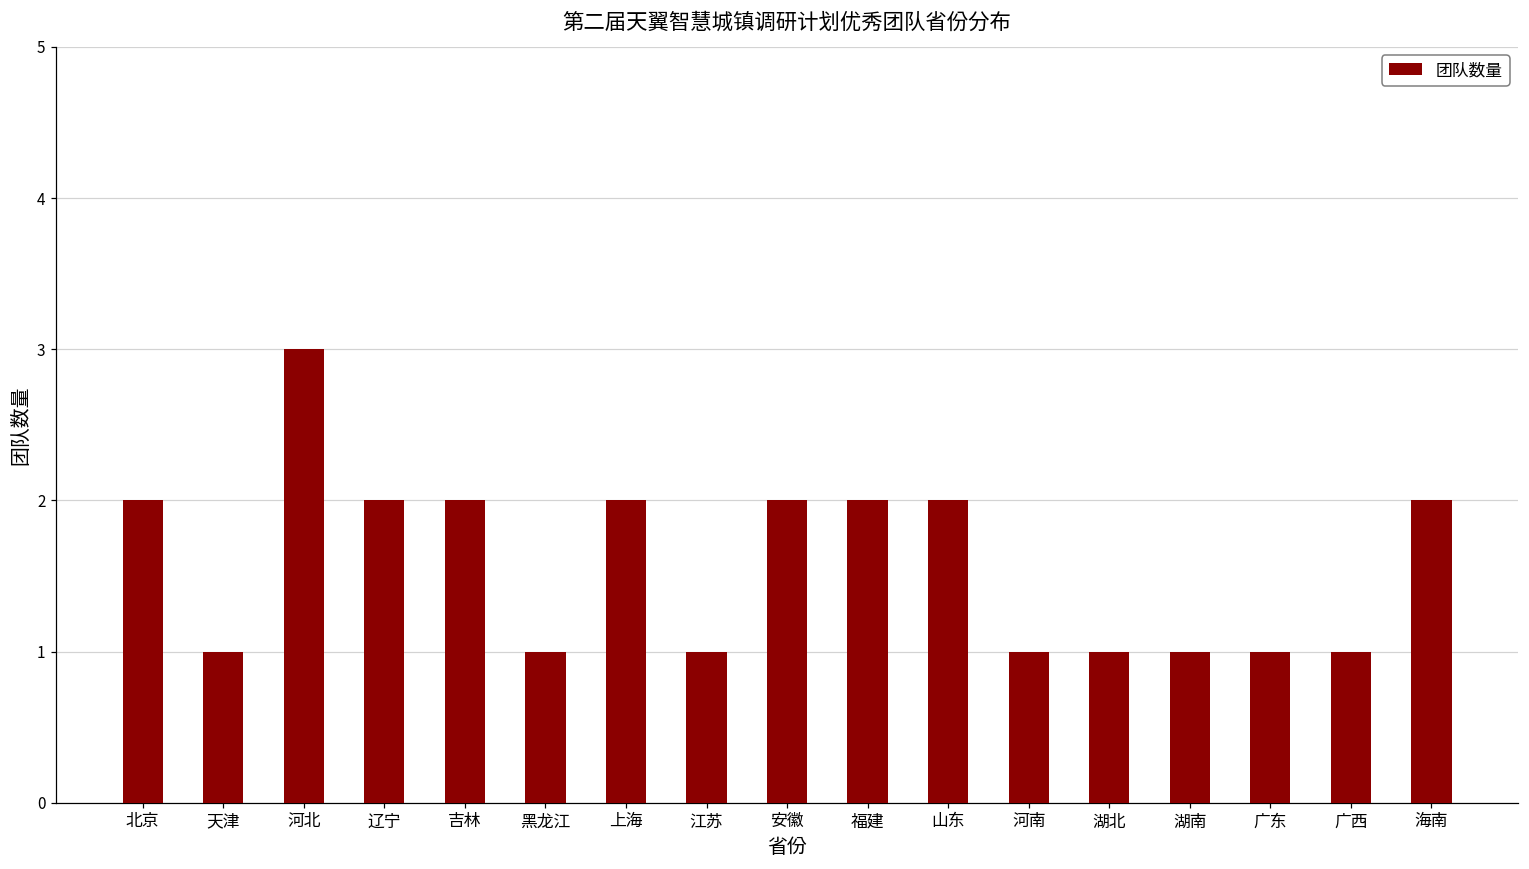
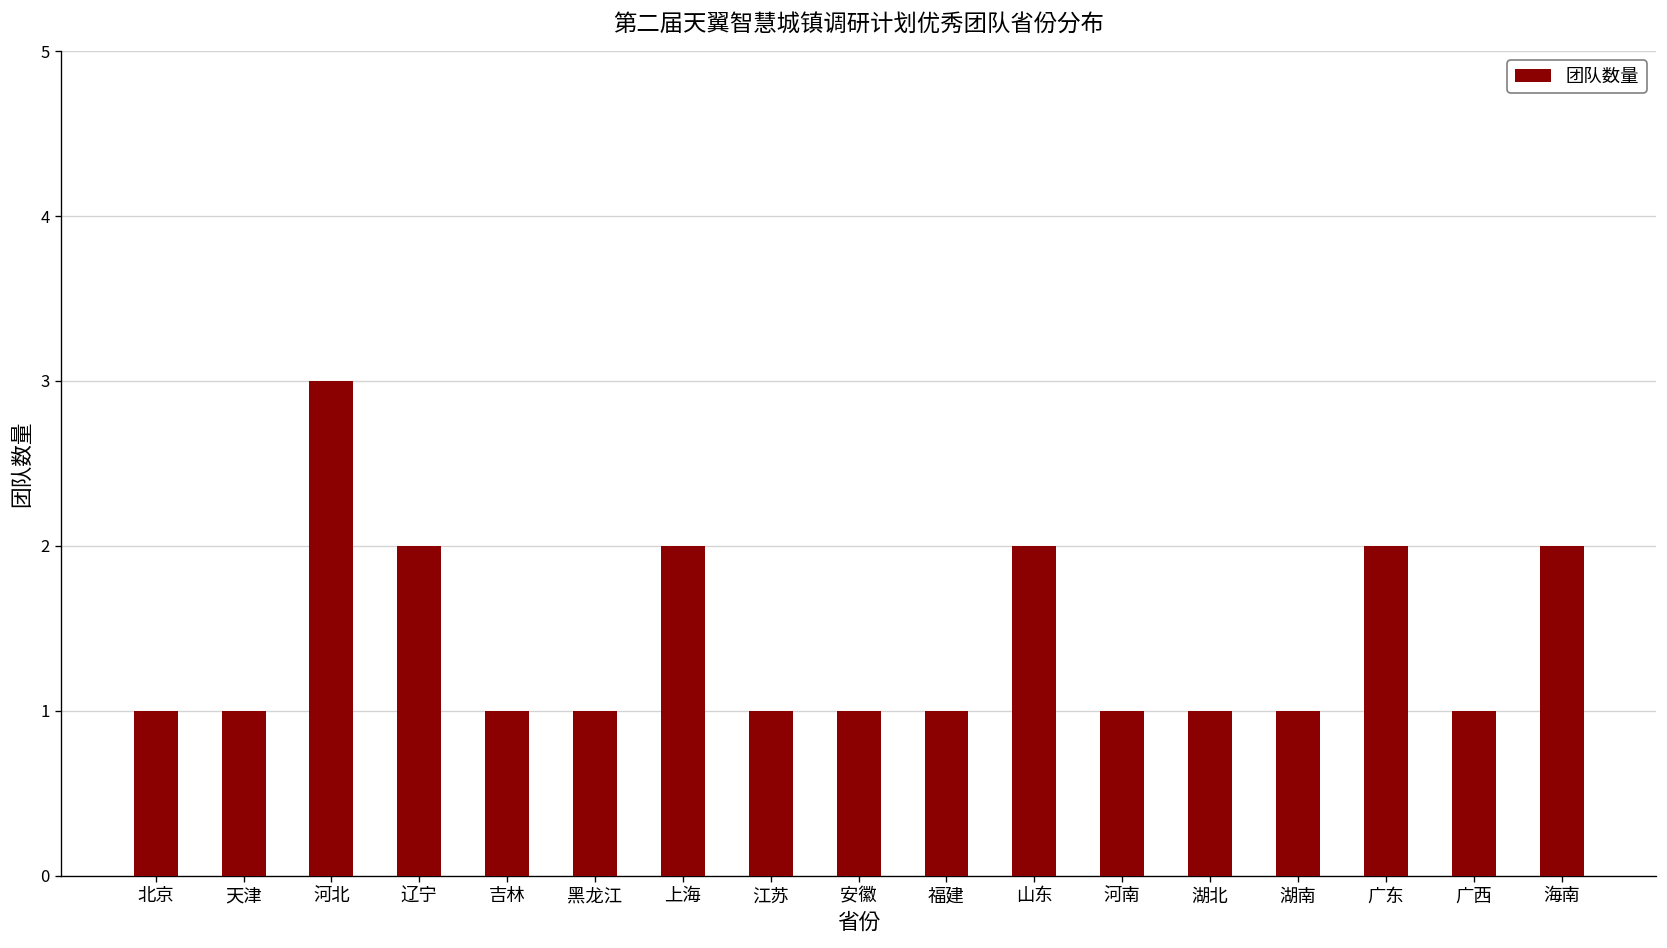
  {
-   "北京": 2,
+   "北京": 1,
    "天津": 1,
    "河北": 3,
    "辽宁": 2,
-   "吉林": 2,
+   "吉林": 1,
    "黑龙江": 1,
    "上海": 2,
    "江苏": 1,
-   "安徽": 2,
-   "福建": 2,
+   "安徽": 1,
+   "福建": 1,
    "山东": 2,
    "河南": 1,
    "湖北": 1,
    "湖南": 1,
-   "广东": 1,
+   "广东": 2,
    "广西": 1,
    "海南": 2
  }
